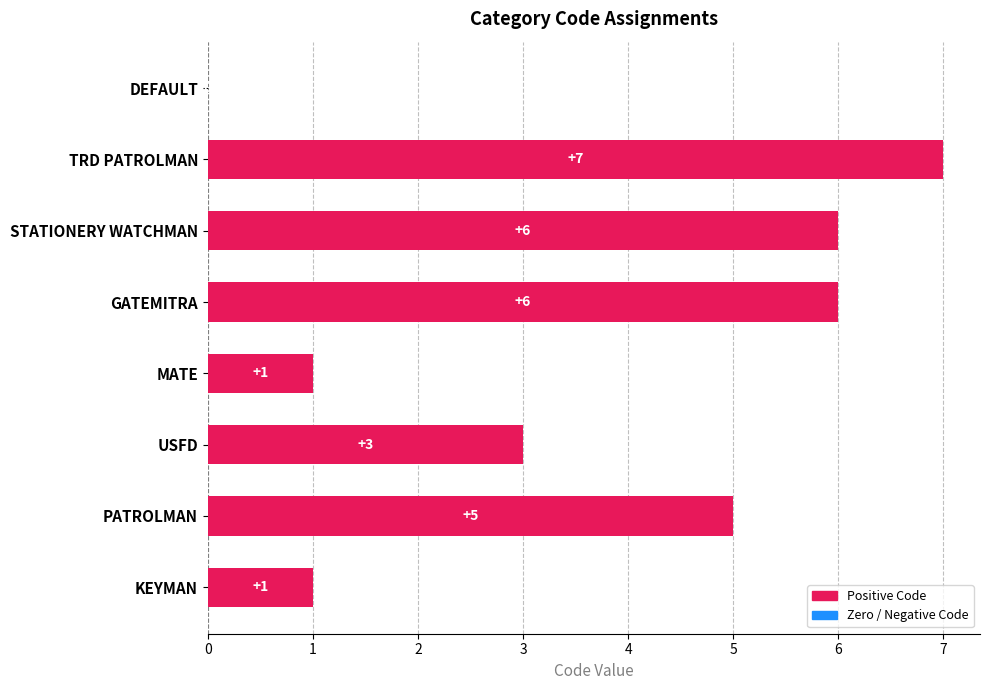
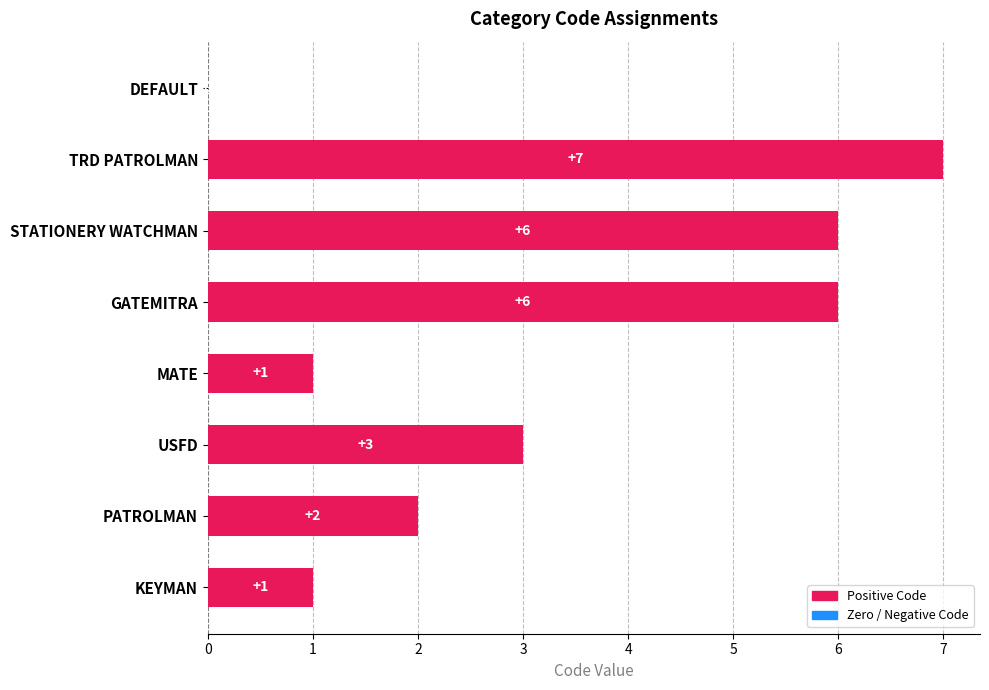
  {
    "TRD PATROLMAN": "+7",
    "STATIONERY WATCHMAN": "+6",
    "GATEMITRA": "+6",
    "MATE": "+1",
    "USFD": "+3",
-   "PATROLMAN": "+5",
+   "PATROLMAN": "+2",
    "KEYMAN": "+1"
  }
